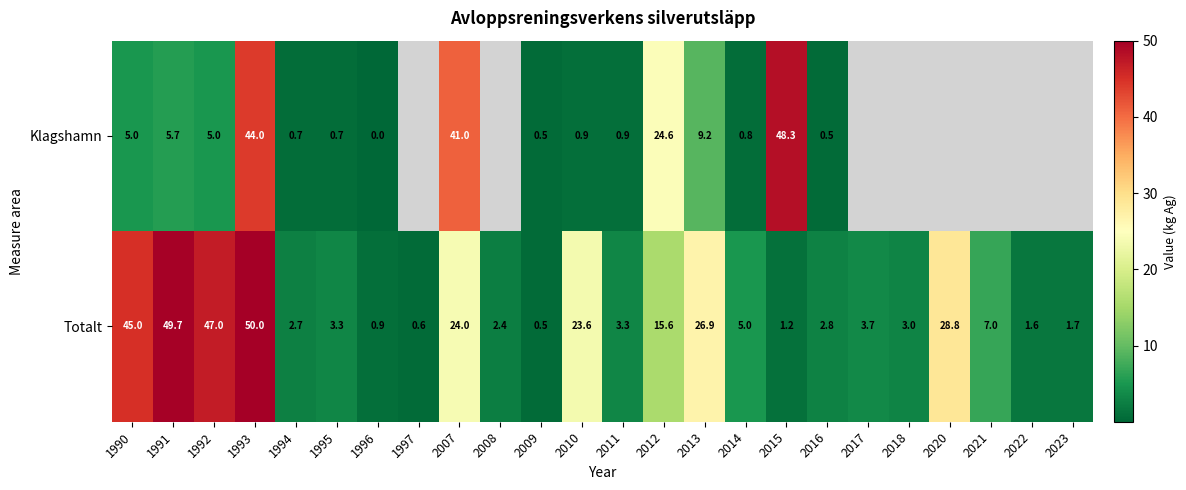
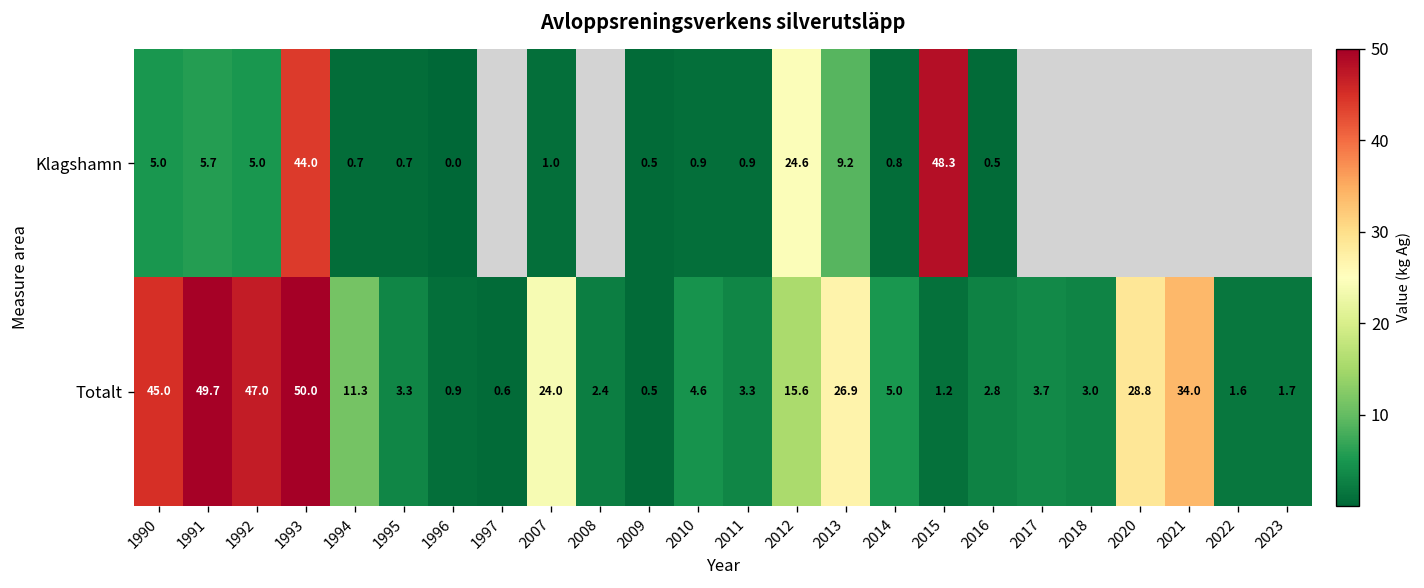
  {
    "Klagshamn": {
      "1990": 5.0,
      "1991": 5.7,
      "1992": 5.0,
      "1993": 44.0,
      "1994": 0.7,
      "1995": 0.7,
      "1996": 0.0,
-     "2007": 41.0,
+     "2007": 1.0,
      "2009": 0.5,
      "2010": 0.9,
      "2011": 0.9,
      "2012": 24.6,
      "2013": 9.2,
      "2014": 0.8,
      "2015": 48.3,
      "2016": 0.5
    },
    "Totalt": {
      "1990": 45.0,
      "1991": 49.7,
      "1992": 47.0,
      "1993": 50.0,
-     "1994": 2.7,
+     "1994": 11.3,
      "1995": 3.3,
      "1996": 0.9,
      "1997": 0.6,
      "2007": 24.0,
      "2008": 2.4,
      "2009": 0.5,
-     "2010": 23.6,
+     "2010": 4.6,
      "2011": 3.3,
      "2012": 15.6,
      "2013": 26.9,
      "2014": 5.0,
      "2015": 1.2,
      "2016": 2.8,
      "2017": 3.7,
      "2018": 3.0,
      "2020": 28.8,
-     "2021": 7.0,
+     "2021": 34.0,
      "2022": 1.6,
      "2023": 1.7
    }
  }
